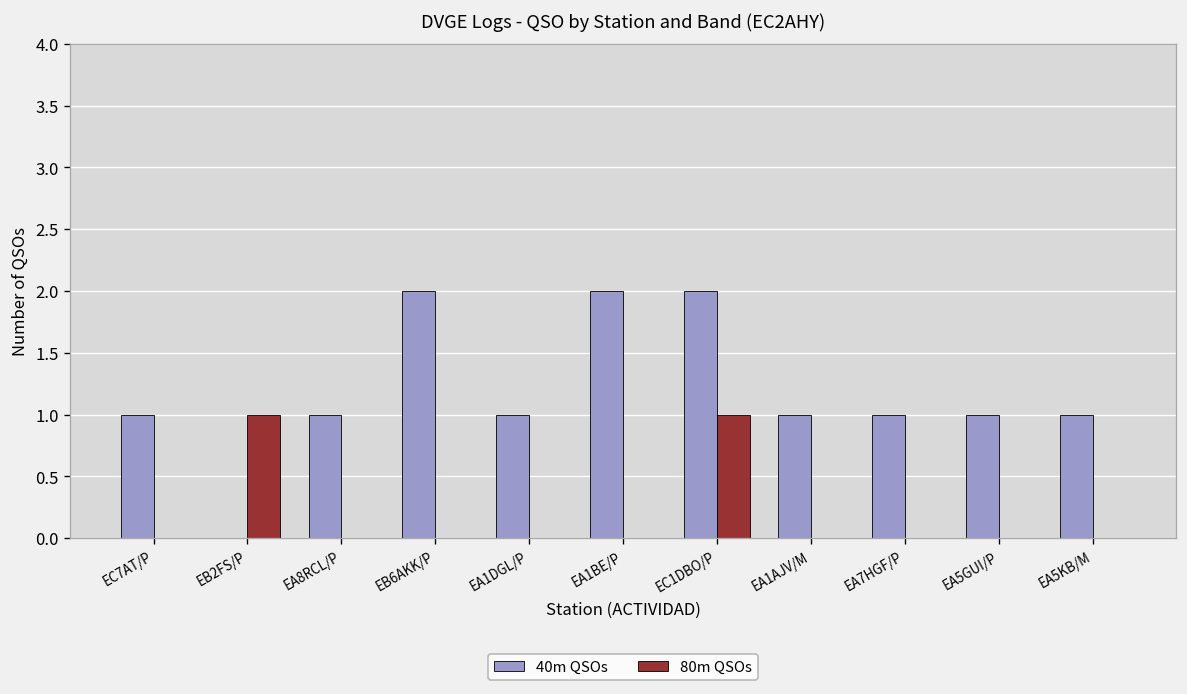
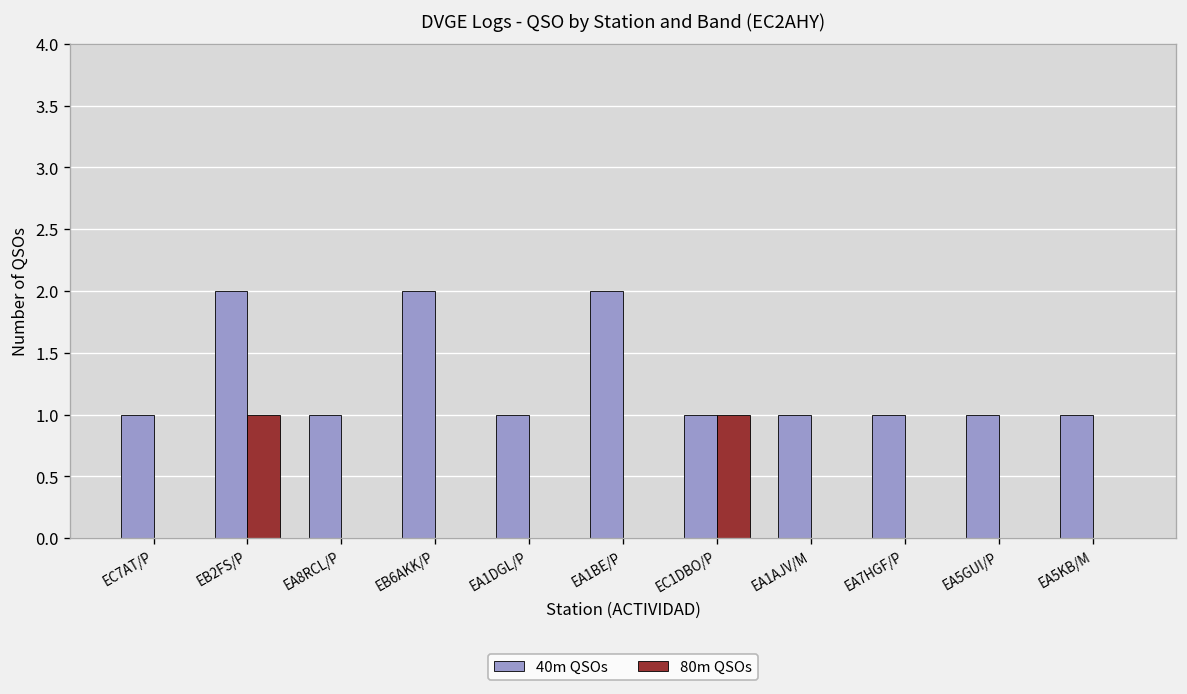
  {
    "40m QSOs": {
      "EC7AT/P": 1,
-     "EB2FS/P": 0,
+     "EB2FS/P": 2,
      "EA8RCL/P": 1,
      "EB6AKK/P": 2,
      "EA1DGL/P": 1,
      "EA1BE/P": 2,
-     "EC1DBO/P": 2,
+     "EC1DBO/P": 1,
      "EA1AJV/M": 1,
      "EA7HGF/P": 1,
      "EA5GUI/P": 1,
      "EA5KB/M": 1
    },
    "80m QSOs": {
      "EC7AT/P": 0,
      "EB2FS/P": 1,
      "EA8RCL/P": 0,
      "EB6AKK/P": 0,
      "EA1DGL/P": 0,
      "EA1BE/P": 0,
      "EC1DBO/P": 1,
      "EA1AJV/M": 0,
      "EA7HGF/P": 0,
      "EA5GUI/P": 0,
      "EA5KB/M": 0
    }
  }
